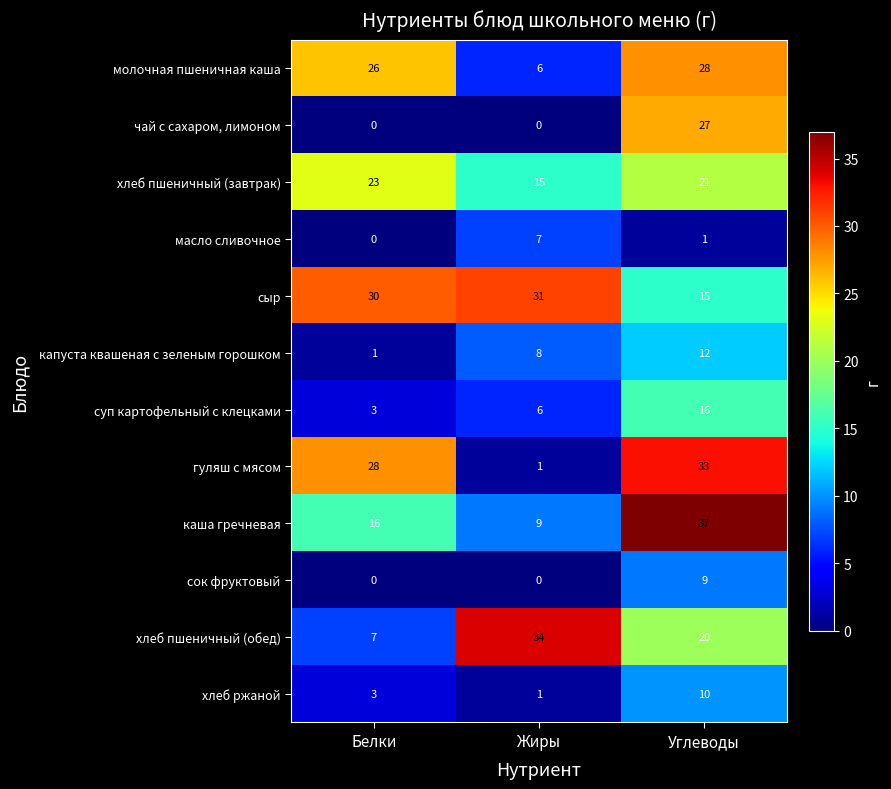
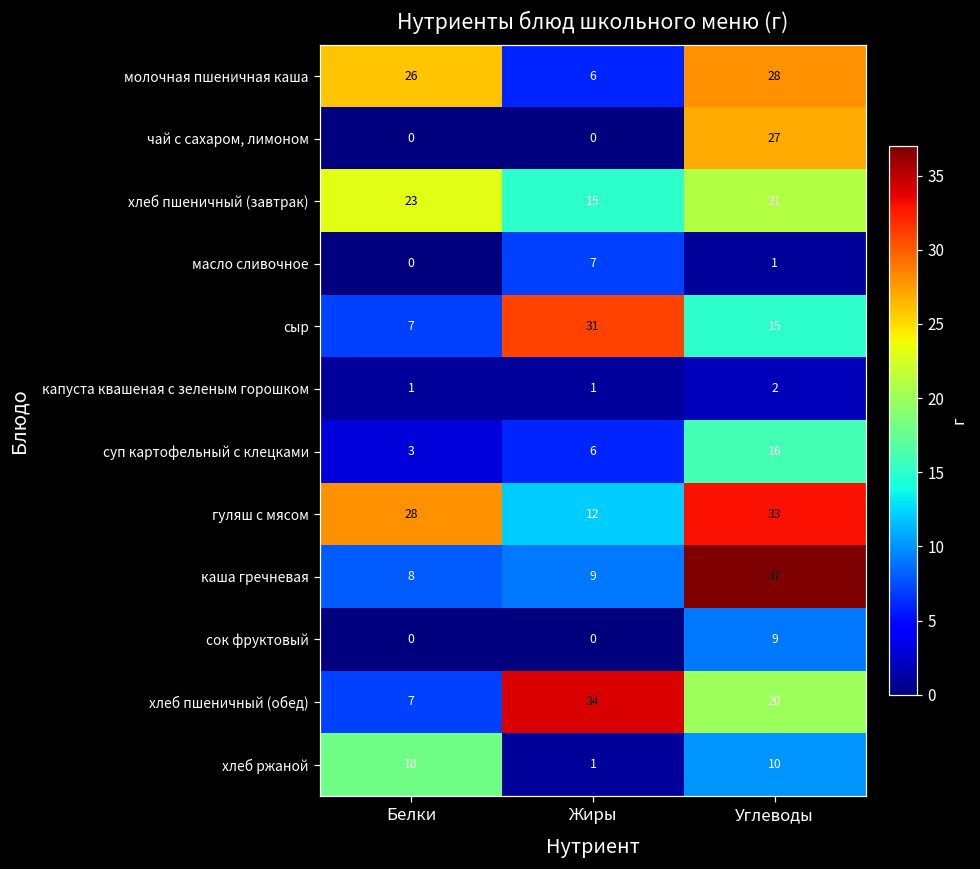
  {
    "молочная пшеничная каша": {
      "Белки": 26,
      "Жиры": 6,
      "Углеводы": 28
    },
    "чай с сахаром, лимоном": {
      "Белки": 0,
      "Жиры": 0,
      "Углеводы": 27
    },
    "хлеб пшеничный (завтрак)": {
      "Белки": 23,
      "Жиры": 15,
      "Углеводы": 21
    },
    "масло сливочное": {
      "Белки": 0,
      "Жиры": 7,
      "Углеводы": 1
    },
    "сыр": {
-     "Белки": 30,
+     "Белки": 7,
      "Жиры": 31,
      "Углеводы": 15
    },
    "капуста квашеная с зеленым горошком": {
      "Белки": 1,
-     "Жиры": 8,
-     "Углеводы": 12
+     "Жиры": 1,
+     "Углеводы": 2
    },
    "суп картофельный с клецками": {
      "Белки": 3,
      "Жиры": 6,
      "Углеводы": 16
    },
    "гуляш с мясом": {
      "Белки": 28,
-     "Жиры": 1,
+     "Жиры": 12,
      "Углеводы": 33
    },
    "каша гречневая": {
-     "Белки": 16,
+     "Белки": 8,
      "Жиры": 9,
      "Углеводы": 37
    },
    "сок фруктовый": {
      "Белки": 0,
      "Жиры": 0,
      "Углеводы": 9
    },
    "хлеб пшеничный (обед)": {
      "Белки": 7,
      "Жиры": 34,
      "Углеводы": 20
    },
    "хлеб ржаной": {
-     "Белки": 3,
+     "Белки": 18,
      "Жиры": 1,
      "Углеводы": 10
    }
  }
